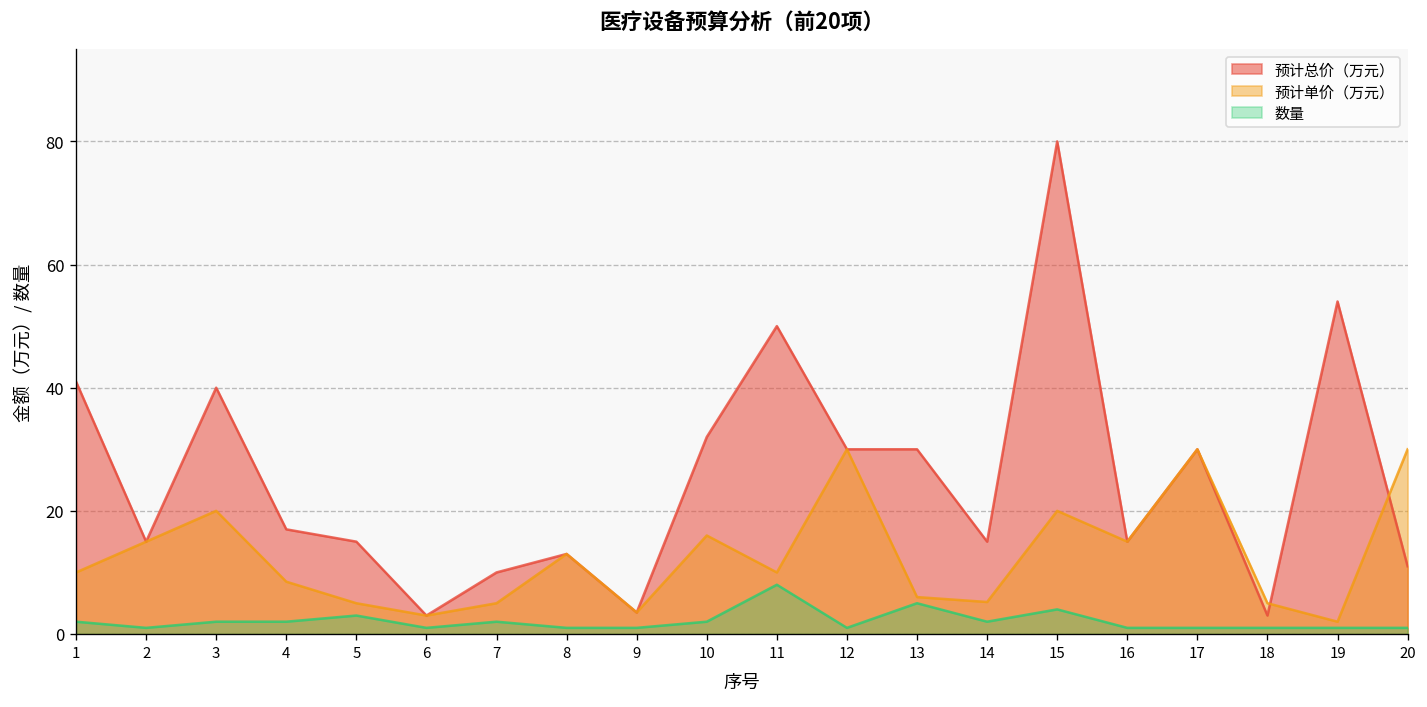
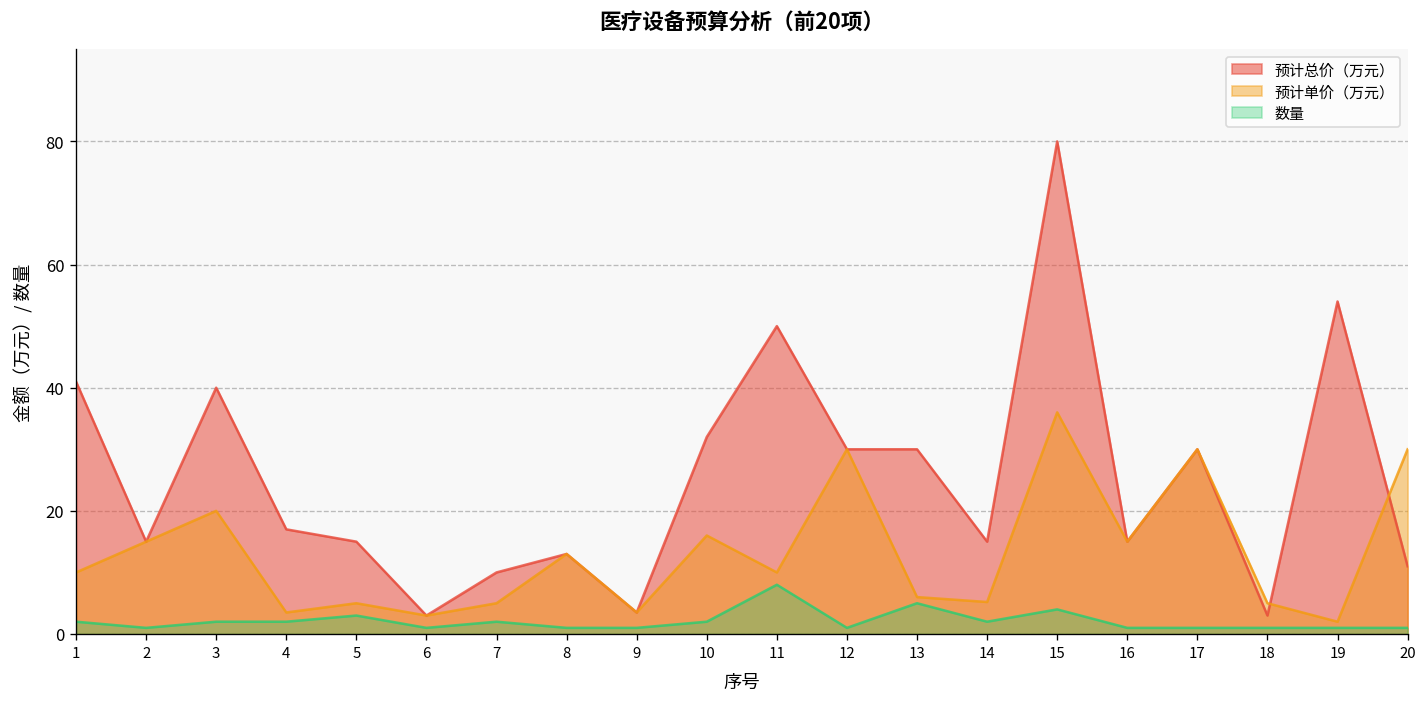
  {
    "预计总价（万元）": {
      "1": 41,
      "3": 40,
      "4": 17,
      "5": 15,
      "7": 10,
      "10": 32,
      "11": 50,
      "13": 30,
      "14": 15,
      "15": 80,
      "18": 3,
      "19": 54,
      "20": 11
    },
    "预计单价（万元）": {
      "1": 10,
      "3": 20,
-     "4": 9,
+     "4": 4,
      "5": 5,
      "7": 5,
      "10": 16,
      "11": 10,
      "13": 6,
      "14": 5,
-     "15": 20,
+     "15": 36,
      "18": 5,
      "19": 2,
      "20": 30
    },
    "数量": {
      "1": 2,
      "2": 1,
      "3": 2,
      "4": 2,
      "5": 3,
      "6": 1,
      "7": 2,
      "8": 1,
      "9": 1,
      "10": 2,
      "11": 8,
      "12": 1,
      "13": 5,
      "14": 2,
      "15": 4,
      "16": 1,
      "17": 1,
      "18": 1,
      "19": 1,
      "20": 1
    }
  }
